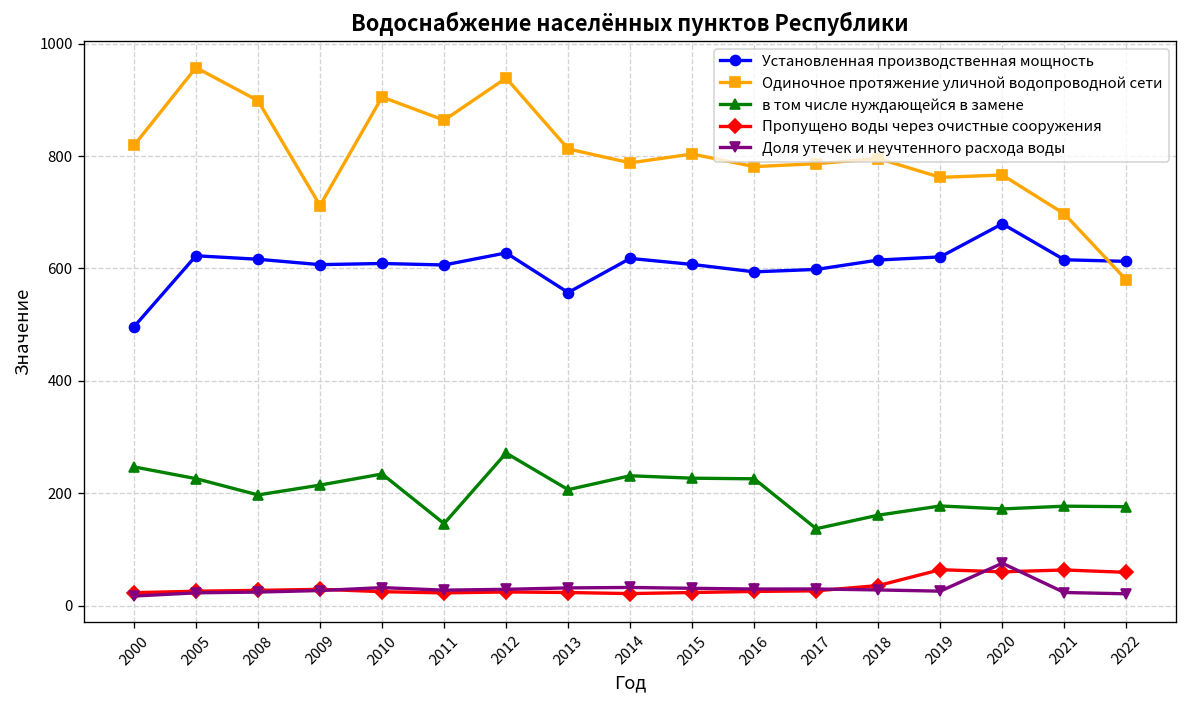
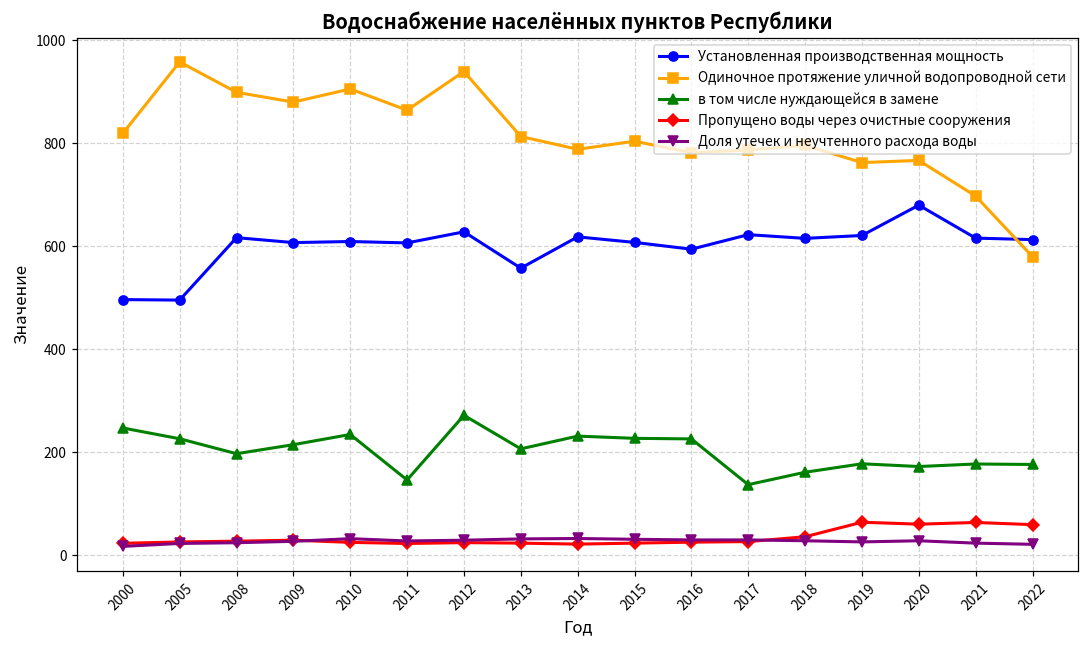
  {
    "Установленная производственная мощность": {
      "2000": 500,
-     "2005": 620,
+     "2005": 500,
      "2008": 620,
      "2009": 610,
      "2010": 610,
      "2011": 610,
      "2012": 630,
      "2013": 560,
      "2014": 620,
      "2015": 610,
      "2016": 590,
-     "2017": 600,
+     "2017": 620,
      "2018": 620,
      "2019": 620,
      "2020": 680,
      "2021": 620,
      "2022": 610
    },
    "Одиночное протяжение уличной водопроводной сети": {
      "2000": 820,
      "2005": 960,
      "2008": 900,
-     "2009": 710,
+     "2009": 880,
      "2010": 910,
      "2011": 860,
      "2012": 940,
      "2013": 810,
      "2014": 790,
      "2015": 800,
      "2019": 760,
      "2020": 770,
      "2021": 700,
      "2022": 580
    },
    "в том числе нуждающейся в замене": {
      "2000": 250,
      "2005": 230,
      "2008": 200,
      "2009": 210,
      "2010": 230,
      "2011": 150,
      "2012": 270,
      "2013": 210,
      "2014": 230,
      "2015": 230,
      "2016": 230,
      "2017": 140,
      "2018": 160,
      "2019": 180,
      "2020": 170,
      "2021": 180,
      "2022": 180
    },
    "Пропущено воды через очистные сооружения": {
      "2000": 20,
      "2010": 30,
      "2013": 20,
      "2014": 20,
      "2015": 20,
      "2018": 40,
      "2019": 60,
      "2020": 60,
      "2021": 60,
      "2022": 60
    },
    "Доля утечек и неучтенного расхода воды": {
      "2000": 20,
      "2010": 30,
      "2013": 30,
      "2014": 30,
      "2015": 30,
      "2018": 30,
      "2019": 30,
-     "2020": 80,
+     "2020": 30,
      "2021": 20,
      "2022": 20
    }
  }
